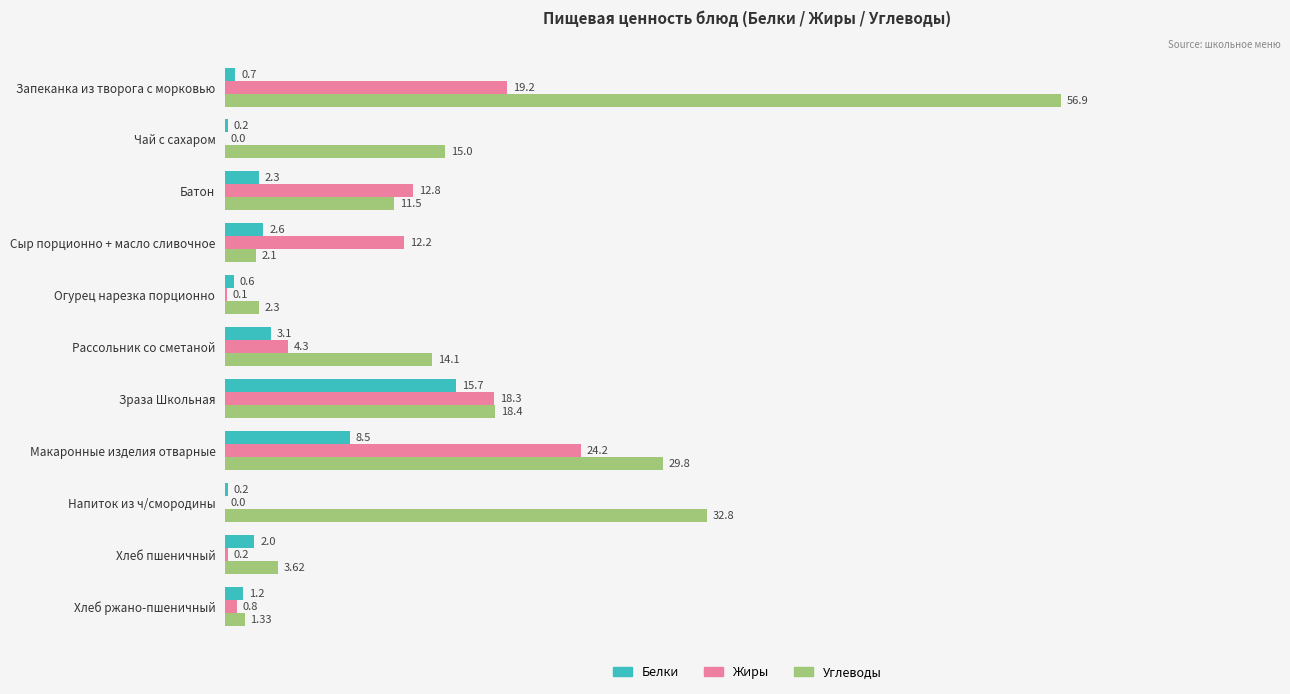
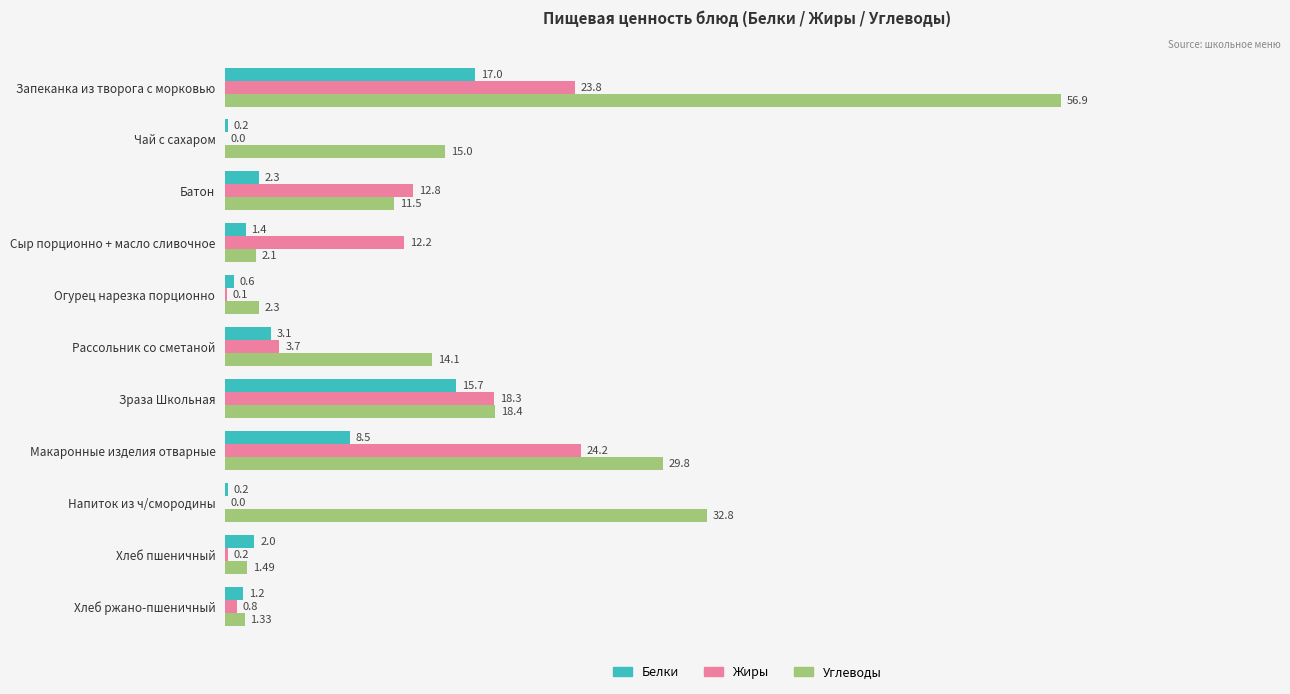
  {
    "Белки": {
-     "Запеканка из творога с морковью": 0.7,
+     "Запеканка из творога с морковью": 17.0,
      "Чай с сахаром": 0.2,
      "Батон": 2.3,
-     "Сыр порционно + масло сливочное": 2.6,
+     "Сыр порционно + масло сливочное": 1.4,
      "Огурец нарезка порционно": 0.6,
      "Рассольник со сметаной": 3.1,
      "Зраза Школьная": 15.7,
      "Макаронные изделия отварные": 8.5,
      "Напиток из ч/смородины": 0.2,
      "Хлеб пшеничный": 2.0,
      "Хлеб ржано-пшеничный": 1.2
    },
    "Жиры": {
-     "Запеканка из творога с морковью": 19.2,
+     "Запеканка из творога с морковью": 23.8,
      "Чай с сахаром": 0.0,
      "Батон": 12.8,
      "Сыр порционно + масло сливочное": 12.2,
      "Огурец нарезка порционно": 0.1,
-     "Рассольник со сметаной": 4.3,
+     "Рассольник со сметаной": 3.7,
      "Зраза Школьная": 18.3,
      "Макаронные изделия отварные": 24.2,
      "Напиток из ч/смородины": 0.0,
      "Хлеб пшеничный": 0.2,
      "Хлеб ржано-пшеничный": 0.8
    },
    "Углеводы": {
      "Запеканка из творога с морковью": 56.9,
      "Чай с сахаром": 15.0,
      "Батон": 11.5,
      "Сыр порционно + масло сливочное": 2.1,
      "Огурец нарезка порционно": 2.3,
      "Рассольник со сметаной": 14.1,
      "Зраза Школьная": 18.4,
      "Макаронные изделия отварные": 29.8,
      "Напиток из ч/смородины": 32.8,
-     "Хлеб пшеничный": 3.62,
+     "Хлеб пшеничный": 1.49,
      "Хлеб ржано-пшеничный": 1.33
    }
  }
